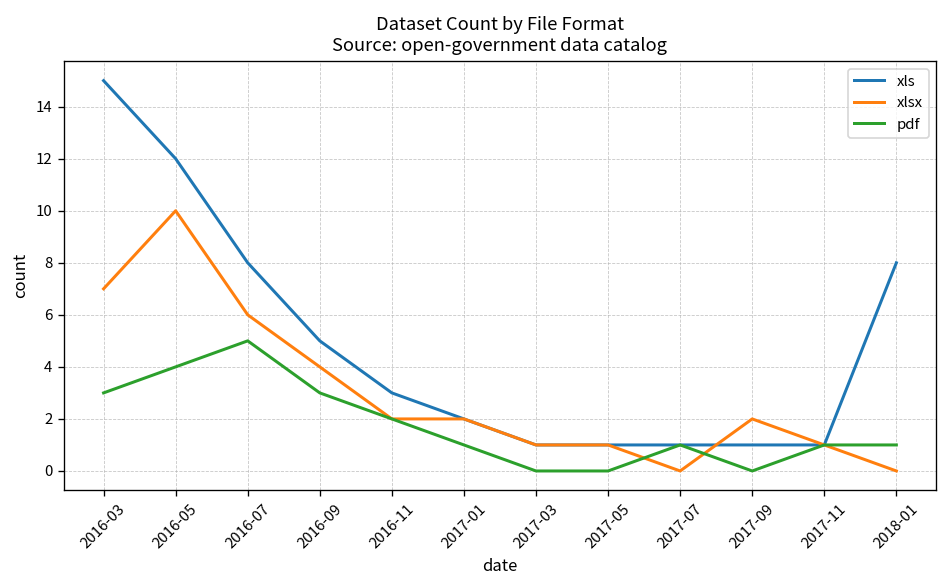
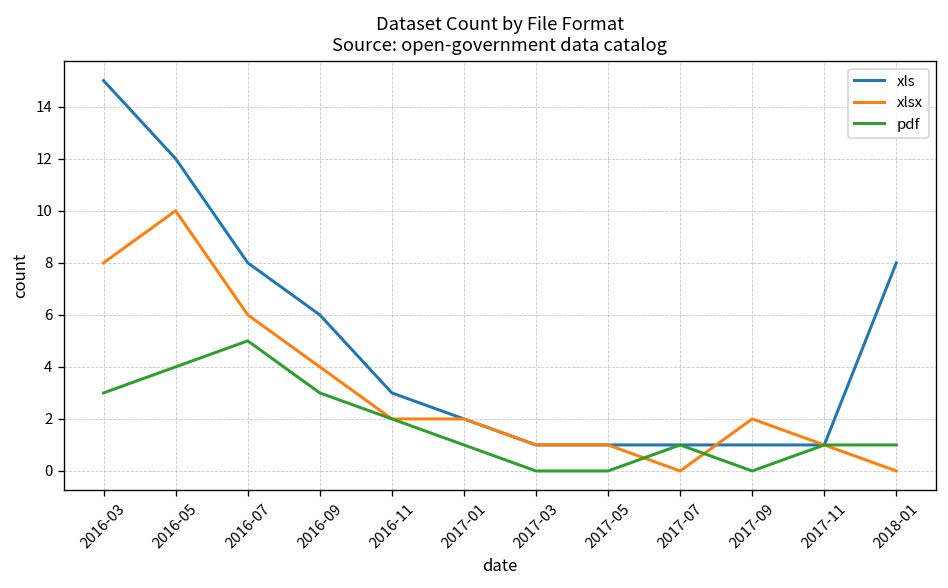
  {
    "xls": {
      "2016-03": 15,
      "2016-05": 12,
      "2016-07": 8,
-     "2016-09": 5,
+     "2016-09": 6,
      "2016-11": 3,
      "2017-09": 1,
      "2018-01": 8
    },
    "xlsx": {
-     "2016-03": 7,
+     "2016-03": 8,
      "2016-05": 10,
      "2016-07": 6,
      "2016-09": 4,
      "2017-07": 0,
      "2017-09": 2,
      "2018-01": 0
    },
    "pdf": {
      "2016-03": 3,
      "2016-05": 4,
      "2016-07": 5,
      "2016-09": 3,
      "2017-01": 1,
      "2017-03": 0,
      "2017-05": 0,
      "2017-09": 0,
      "2018-01": 1
    }
  }
